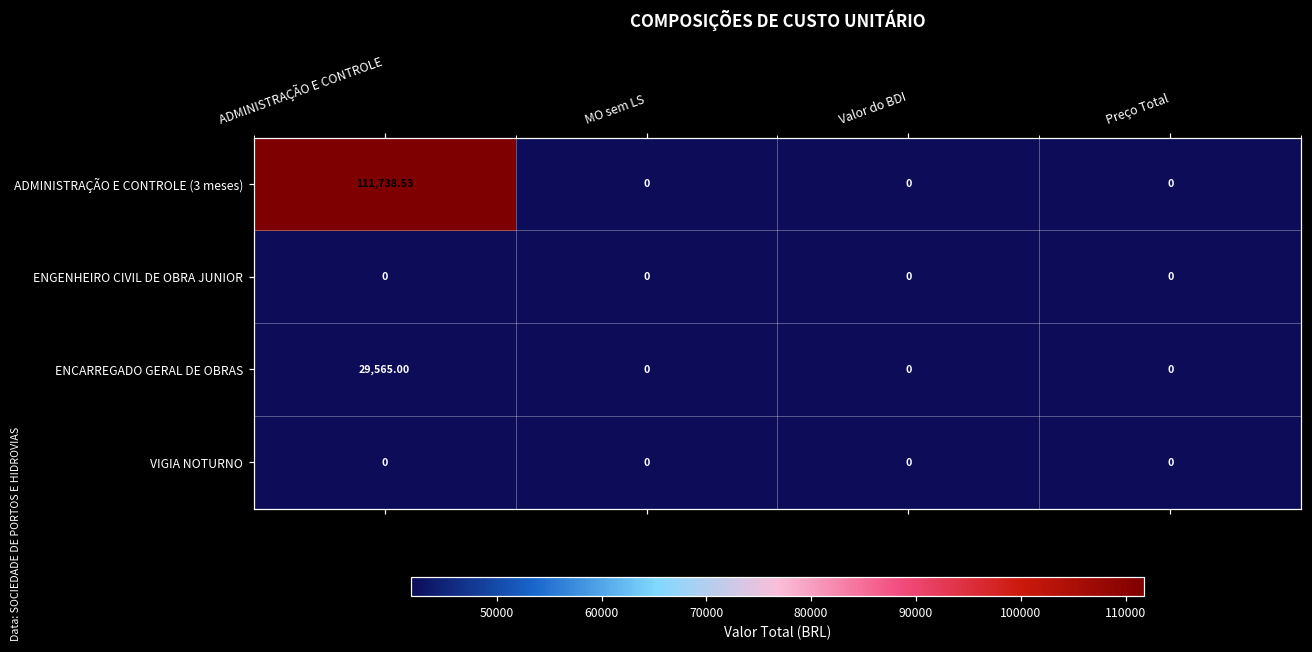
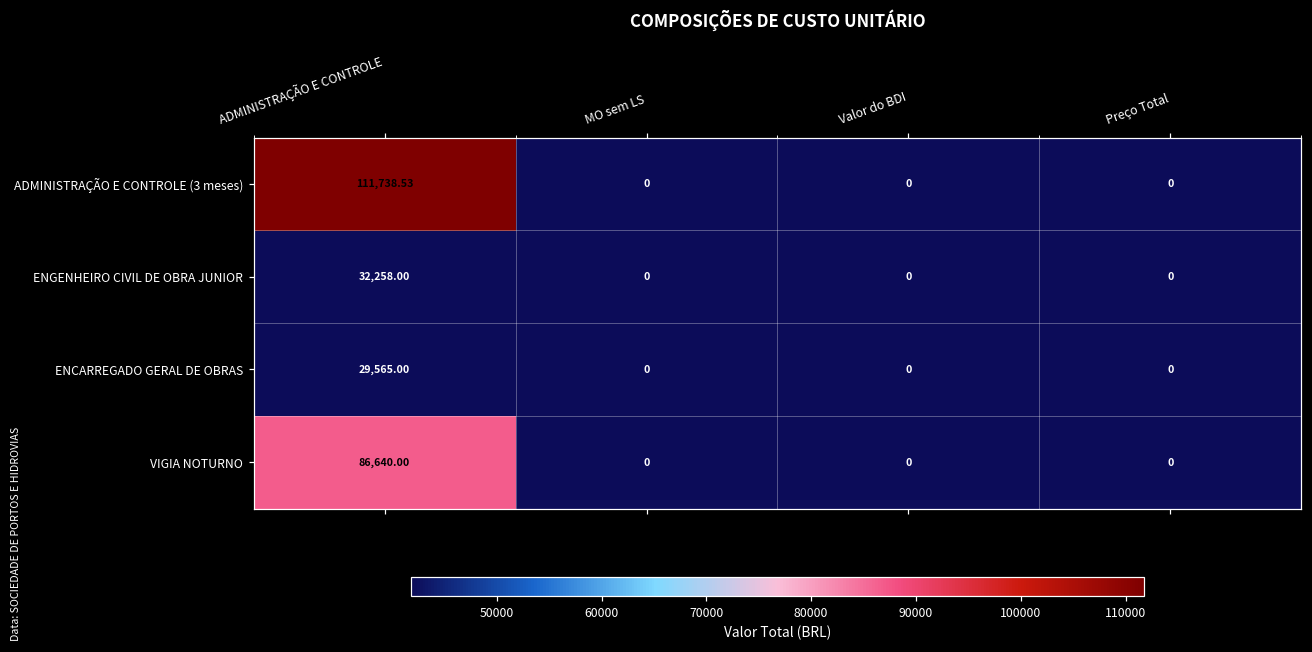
  {
    "ADMINISTRAÇÃO E CONTROLE (3 meses)": {
      "ADMINISTRAÇÃO E CONTROLE": "111,738.53",
      "MO sem LS": "0",
      "Valor do BDI": "0",
      "Preço Total": "0"
    },
    "ENGENHEIRO CIVIL DE OBRA JUNIOR": {
-     "ADMINISTRAÇÃO E CONTROLE": "0",
+     "ADMINISTRAÇÃO E CONTROLE": "32,258.00",
      "MO sem LS": "0",
      "Valor do BDI": "0",
      "Preço Total": "0"
    },
    "ENCARREGADO GERAL DE OBRAS": {
      "ADMINISTRAÇÃO E CONTROLE": "29,565.00",
      "MO sem LS": "0",
      "Valor do BDI": "0",
      "Preço Total": "0"
    },
    "VIGIA NOTURNO": {
-     "ADMINISTRAÇÃO E CONTROLE": "0",
+     "ADMINISTRAÇÃO E CONTROLE": "86,640.00",
      "MO sem LS": "0",
      "Valor do BDI": "0",
      "Preço Total": "0"
    }
  }
